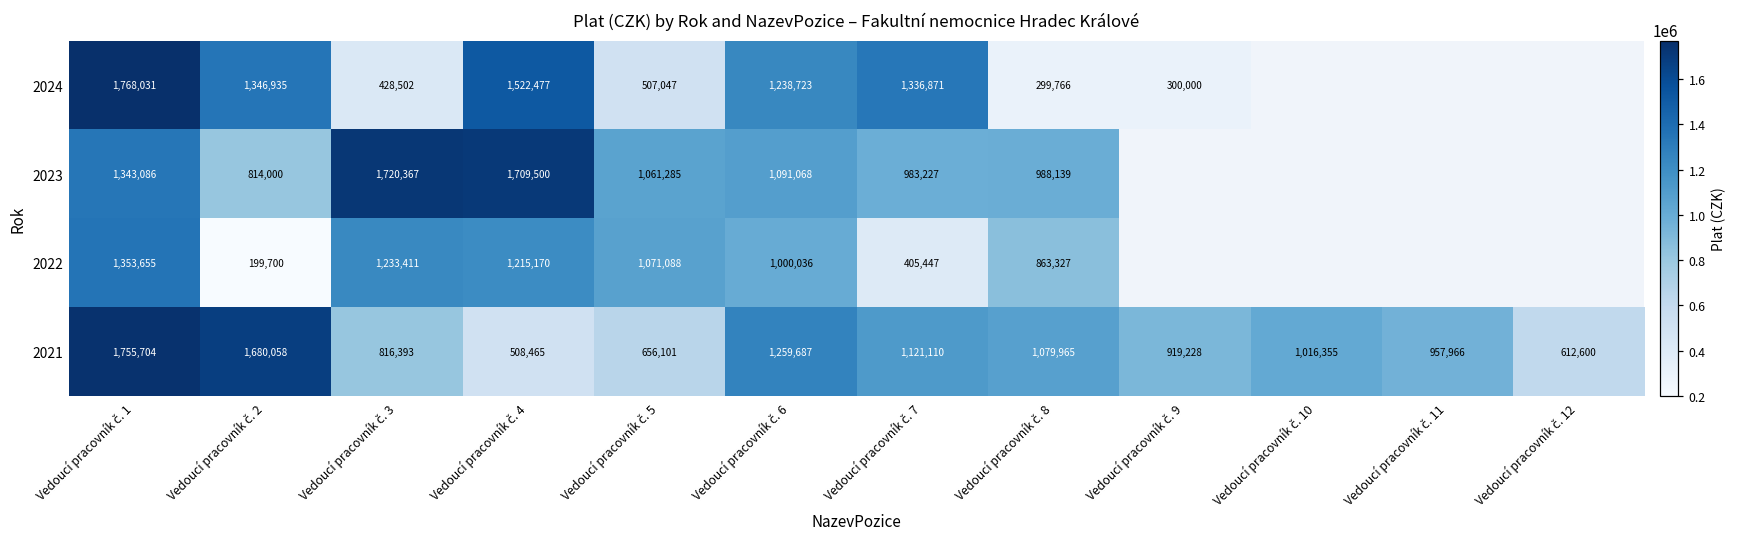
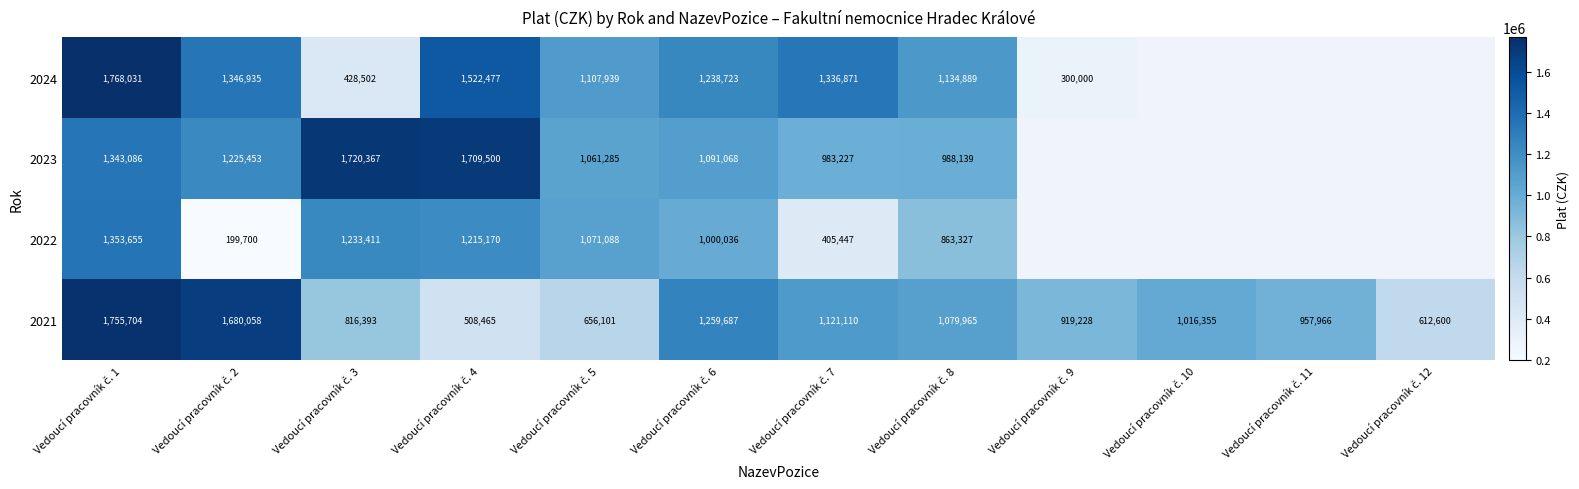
  {
    "2024": {
      "Vedoucí pracovník č. 1": "1,768,031",
      "Vedoucí pracovník č. 2": "1,346,935",
      "Vedoucí pracovník č. 3": "428,502",
      "Vedoucí pracovník č. 4": "1,522,477",
-     "Vedoucí pracovník č. 5": "507,047",
+     "Vedoucí pracovník č. 5": "1,107,939",
      "Vedoucí pracovník č. 6": "1,238,723",
      "Vedoucí pracovník č. 7": "1,336,871",
-     "Vedoucí pracovník č. 8": "299,766",
+     "Vedoucí pracovník č. 8": "1,134,889",
      "Vedoucí pracovník č. 9": "300,000"
    },
    "2023": {
      "Vedoucí pracovník č. 1": "1,343,086",
-     "Vedoucí pracovník č. 2": "814,000",
+     "Vedoucí pracovník č. 2": "1,225,453",
      "Vedoucí pracovník č. 3": "1,720,367",
      "Vedoucí pracovník č. 4": "1,709,500",
      "Vedoucí pracovník č. 5": "1,061,285",
      "Vedoucí pracovník č. 6": "1,091,068",
      "Vedoucí pracovník č. 7": "983,227",
      "Vedoucí pracovník č. 8": "988,139"
    },
    "2022": {
      "Vedoucí pracovník č. 1": "1,353,655",
      "Vedoucí pracovník č. 2": "199,700",
      "Vedoucí pracovník č. 3": "1,233,411",
      "Vedoucí pracovník č. 4": "1,215,170",
      "Vedoucí pracovník č. 5": "1,071,088",
      "Vedoucí pracovník č. 6": "1,000,036",
      "Vedoucí pracovník č. 7": "405,447",
      "Vedoucí pracovník č. 8": "863,327"
    },
    "2021": {
      "Vedoucí pracovník č. 1": "1,755,704",
      "Vedoucí pracovník č. 2": "1,680,058",
      "Vedoucí pracovník č. 3": "816,393",
      "Vedoucí pracovník č. 4": "508,465",
      "Vedoucí pracovník č. 5": "656,101",
      "Vedoucí pracovník č. 6": "1,259,687",
      "Vedoucí pracovník č. 7": "1,121,110",
      "Vedoucí pracovník č. 8": "1,079,965",
      "Vedoucí pracovník č. 9": "919,228",
      "Vedoucí pracovník č. 10": "1,016,355",
      "Vedoucí pracovník č. 11": "957,966",
      "Vedoucí pracovník č. 12": "612,600"
    }
  }
